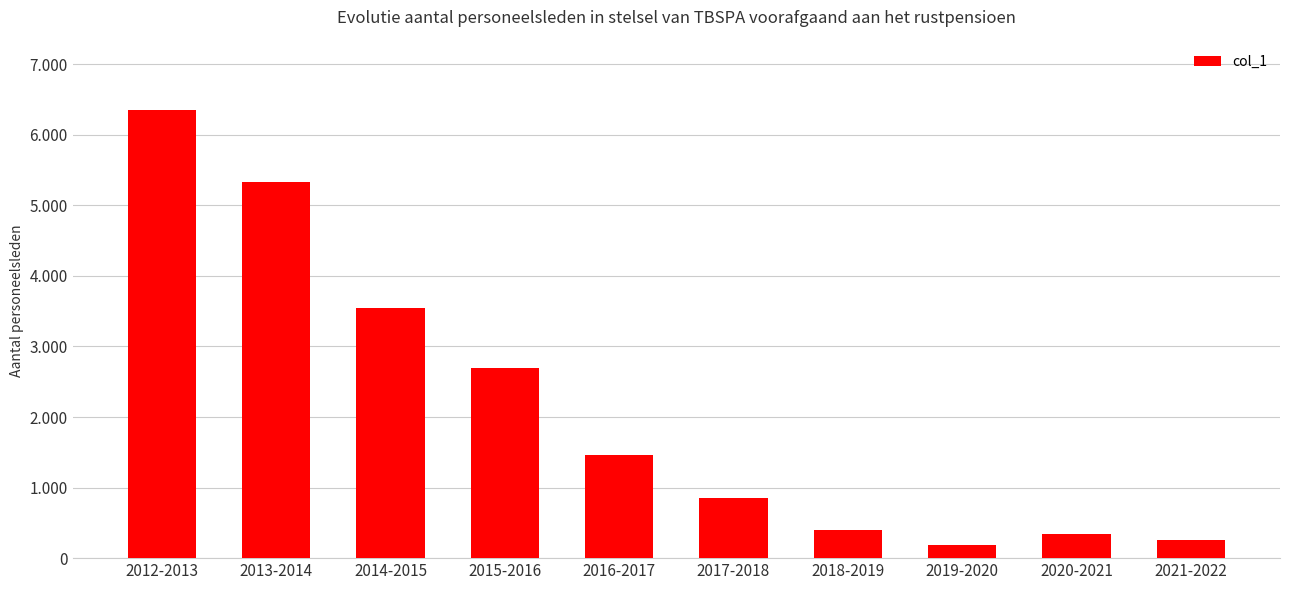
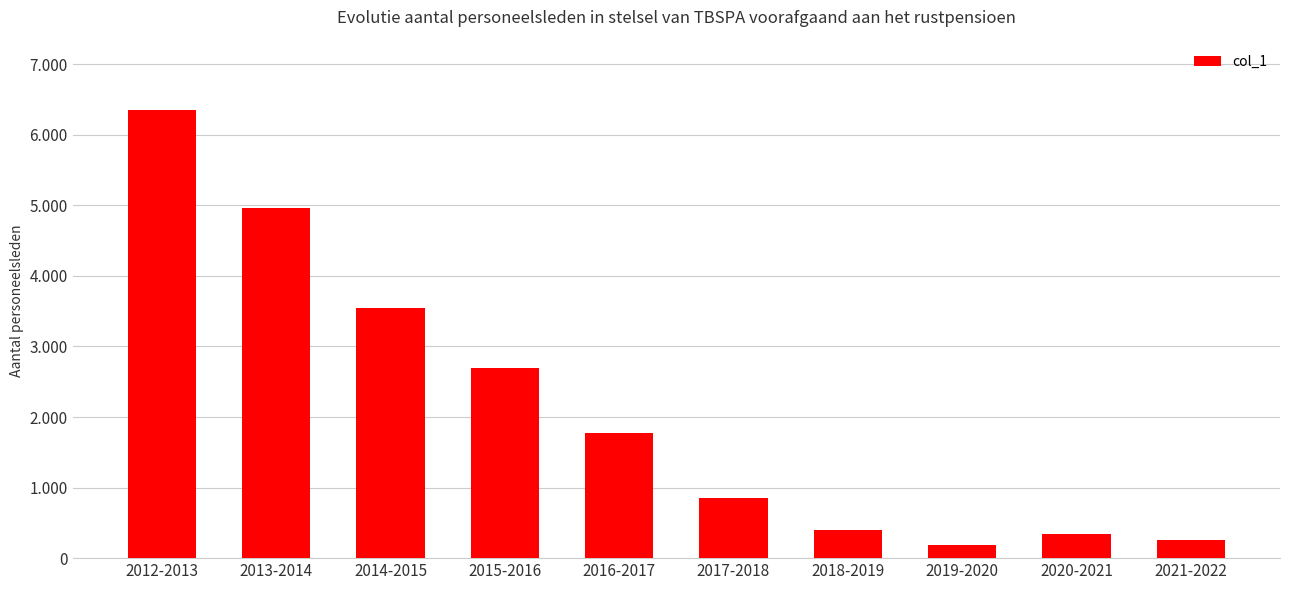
  {
    "2012-2013": 6.4,
-   "2013-2014": 5.3,
+   "2013-2014": 5.0,
    "2014-2015": 3.6,
    "2015-2016": 2.7,
-   "2016-2017": 1.5,
+   "2016-2017": 1.8,
    "2017-2018": 0.9,
    "2018-2019": 0.4,
    "2019-2020": 0.2,
    "2020-2021": 0.3,
    "2021-2022": 0.3
  }
